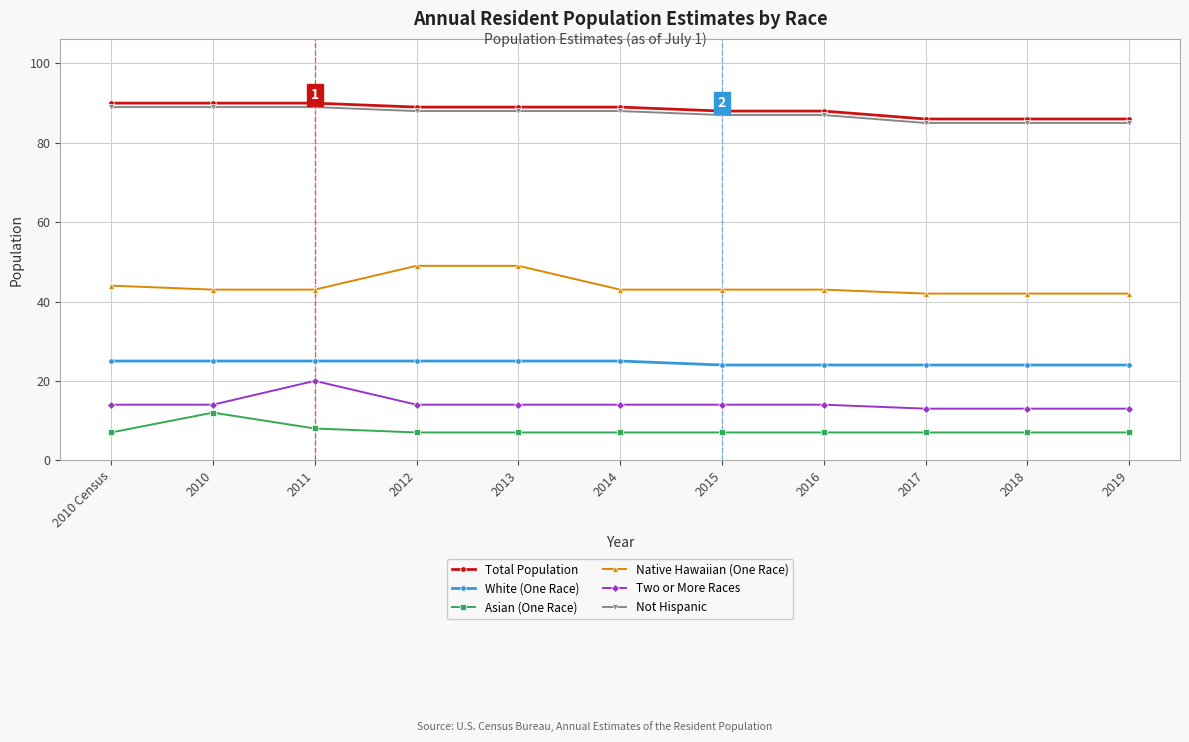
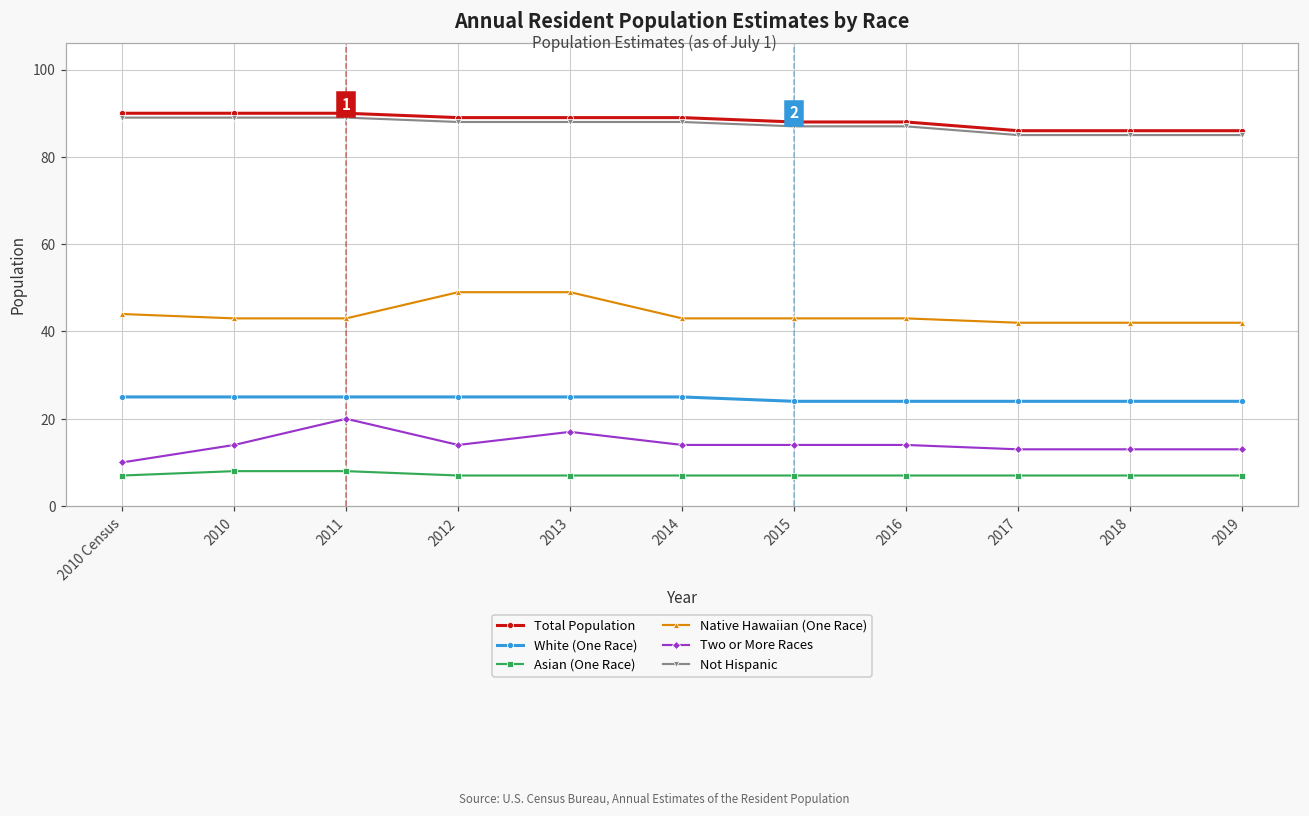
  {
    "Total Population": {
      "2010 Census": 90,
      "2010": 90,
      "2012": 89,
      "2013": 89,
      "2014": 89,
      "2016": 88,
      "2017": 86,
      "2018": 86,
      "2019": 86
    },
    "White (One Race)": {
      "2010 Census": 25,
      "2010": 25,
      "2011": 25,
      "2012": 25,
      "2013": 25,
      "2014": 25,
      "2015": 24,
      "2016": 24,
      "2017": 24,
      "2018": 24,
      "2019": 24
    },
    "Asian (One Race)": {
      "2010 Census": 7,
-     "2010": 12,
+     "2010": 8,
      "2011": 8,
      "2012": 7,
      "2013": 7,
      "2014": 7,
      "2015": 7,
      "2016": 7,
      "2017": 7,
      "2018": 7,
      "2019": 7
    },
    "Native Hawaiian (One Race)": {
      "2010 Census": 44,
      "2010": 43,
      "2011": 43,
      "2012": 49,
      "2013": 49,
      "2014": 43,
      "2015": 43,
      "2016": 43,
      "2017": 42,
      "2018": 42,
      "2019": 42
    },
    "Two or More Races": {
-     "2010 Census": 14,
+     "2010 Census": 10,
      "2010": 14,
      "2011": 20,
      "2012": 14,
-     "2013": 14,
+     "2013": 17,
      "2014": 14,
      "2015": 14,
      "2016": 14,
      "2017": 13,
      "2018": 13,
      "2019": 13
    },
    "Not Hispanic": {
      "2010 Census": 89,
      "2010": 89,
      "2011": 89,
      "2012": 88,
      "2013": 88,
      "2014": 88,
      "2015": 87,
      "2016": 87,
      "2017": 85,
      "2018": 85,
      "2019": 85
    }
  }
